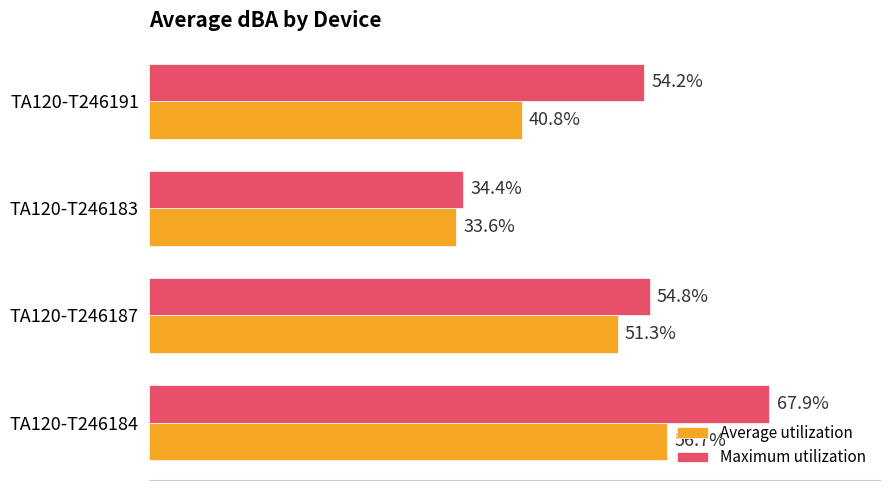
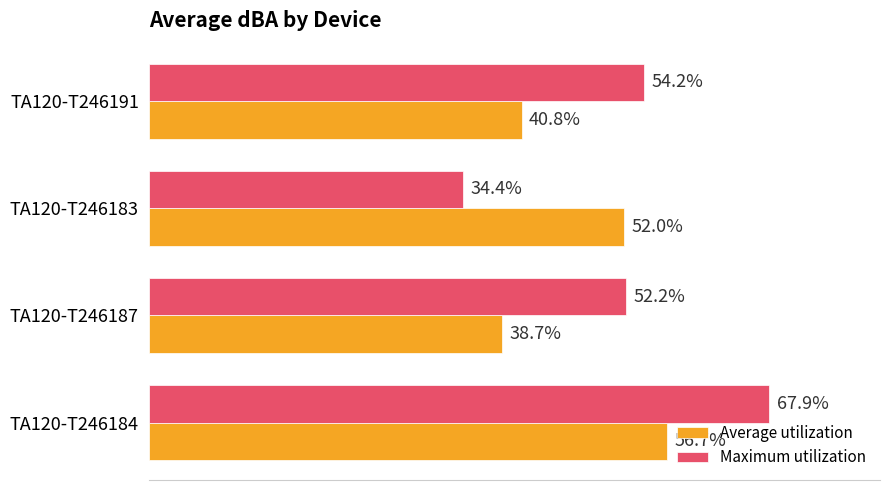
  {
    "Average utilization": {
      "TA120-T246191": "40.8%",
-     "TA120-T246183": "33.6%",
-     "TA120-T246187": "51.3%",
+     "TA120-T246183": "52.0%",
+     "TA120-T246187": "38.7%",
      "TA120-T246184": "56.7%"
    },
    "Maximum utilization": {
      "TA120-T246191": "54.2%",
      "TA120-T246183": "34.4%",
-     "TA120-T246187": "54.8%",
+     "TA120-T246187": "52.2%",
      "TA120-T246184": "67.9%"
    }
  }
